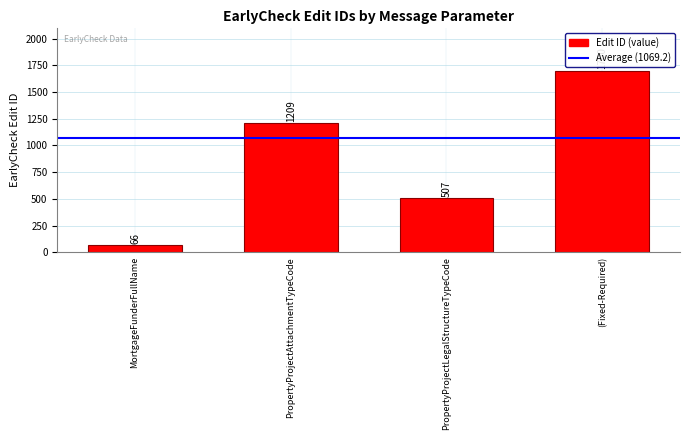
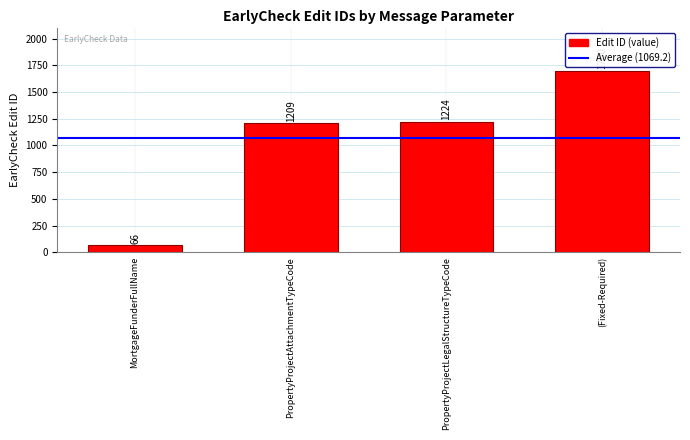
  {
    "MortgageFunderFullName": 66,
    "PropertyProjectAttachmentTypeCode": 1209,
-   "PropertyProjectLegalStructureTypeCode": 507
+   "PropertyProjectLegalStructureTypeCode": 1224
  }
